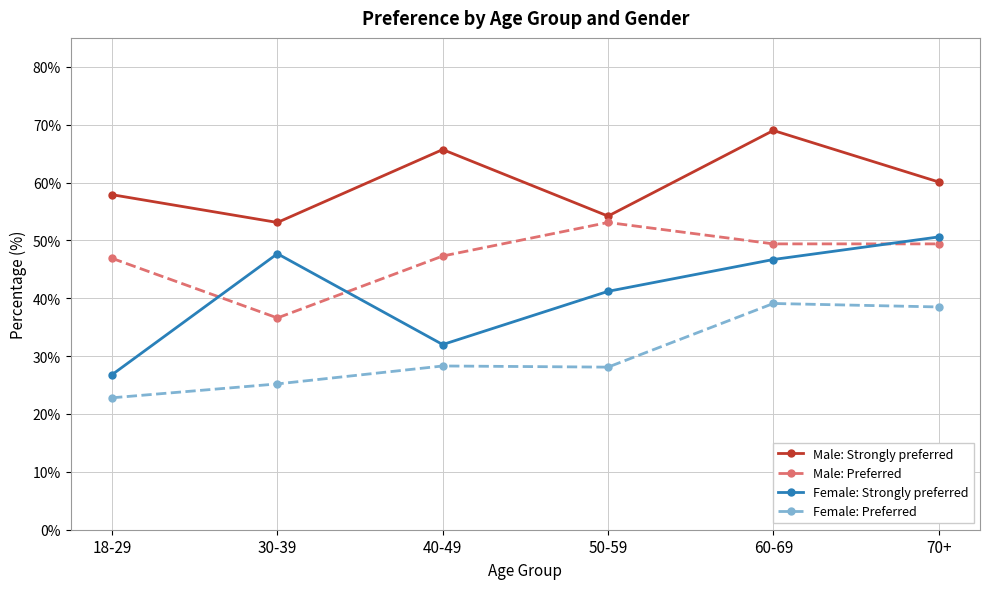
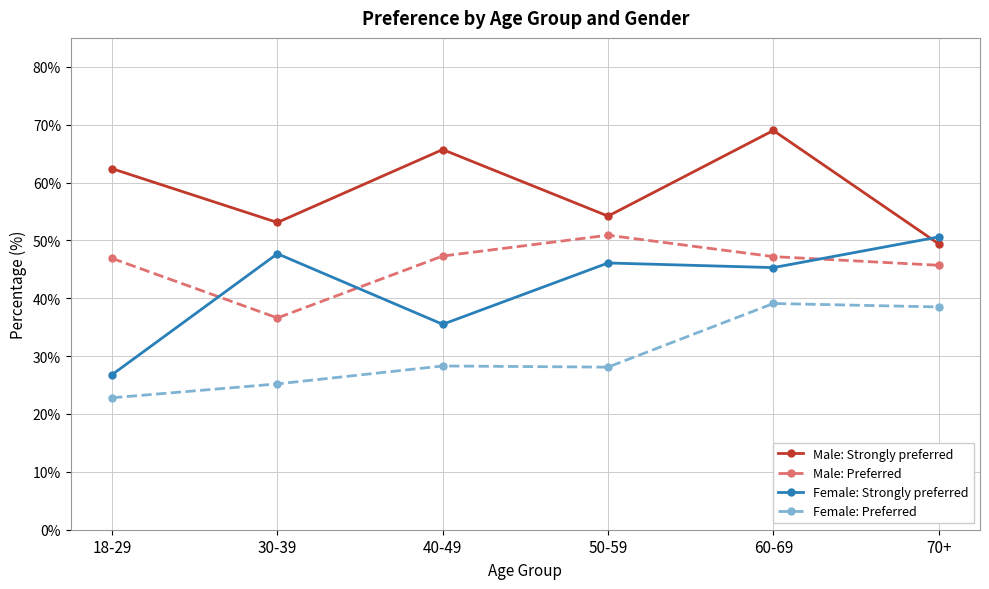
  {
    "Male: Strongly preferred": {
-     "18-29": "58%",
+     "18-29": "62%",
      "30-39": "53%",
      "40-49": "66%",
      "50-59": "54%",
      "60-69": "69%",
-     "70+": "60%"
+     "70+": "49%"
    },
    "Male: Preferred": {
      "18-29": "47%",
      "30-39": "37%",
      "40-49": "47%",
-     "50-59": "53%",
-     "60-69": "49%",
-     "70+": "49%"
+     "50-59": "51%",
+     "60-69": "47%",
+     "70+": "46%"
    },
    "Female: Strongly preferred": {
      "18-29": "27%",
      "30-39": "48%",
-     "40-49": "32%",
-     "50-59": "41%",
-     "60-69": "47%",
+     "40-49": "36%",
+     "50-59": "46%",
+     "60-69": "45%",
      "70+": "51%"
    },
    "Female: Preferred": {
      "18-29": "23%",
      "30-39": "25%",
      "40-49": "28%",
      "50-59": "28%",
      "60-69": "39%",
      "70+": "39%"
    }
  }
